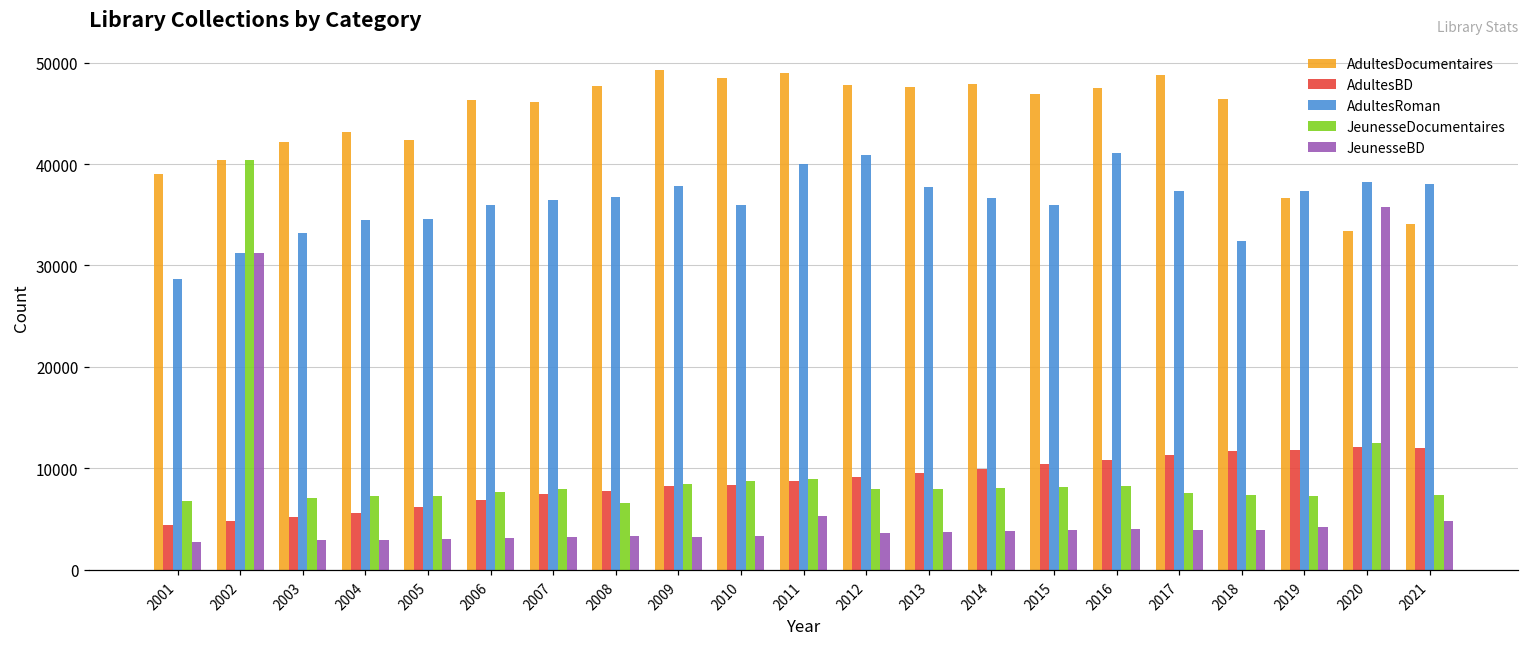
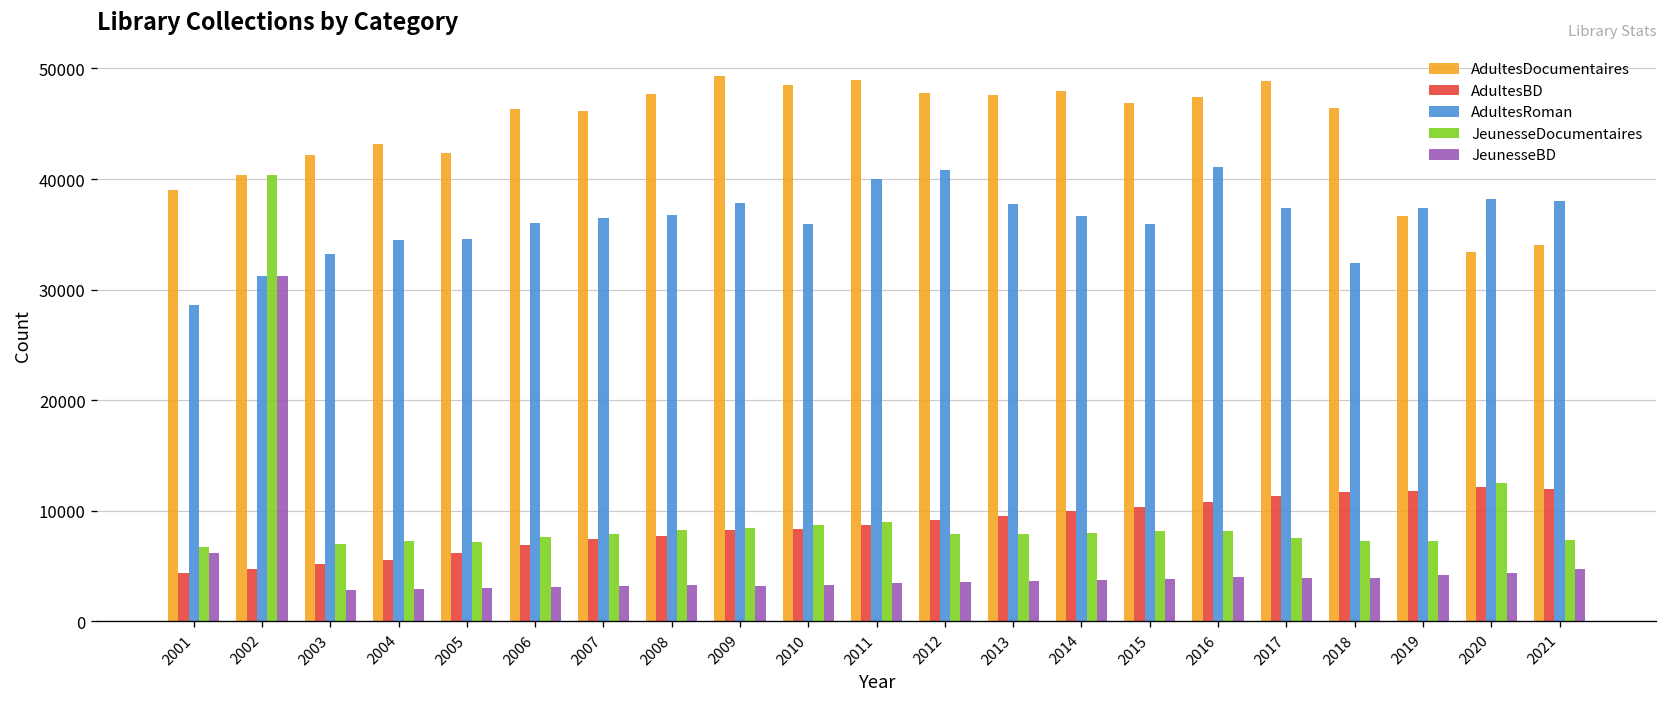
  {
    "AdultesDocumentaires": {
      "2001": 39000,
      "2002": 40000,
      "2003": 42000,
      "2004": 43000,
      "2005": 42000,
      "2006": 46000,
      "2007": 46000,
      "2008": 48000,
      "2009": 49000,
      "2010": 48000,
      "2011": 49000,
      "2012": 48000,
      "2013": 48000,
      "2014": 48000,
      "2015": 47000,
      "2016": 47000,
      "2017": 49000,
      "2018": 46000,
      "2019": 37000,
      "2020": 33000,
      "2021": 34000
    },
    "AdultesBD": {
      "2001": 4000,
      "2002": 5000,
      "2003": 5000,
      "2004": 6000,
      "2005": 6000,
      "2006": 7000,
      "2007": 7000,
      "2008": 8000,
      "2009": 8000,
      "2010": 8000,
      "2011": 9000,
      "2012": 9000,
      "2013": 10000,
      "2014": 10000,
      "2015": 10000,
      "2016": 11000,
      "2017": 11000,
      "2018": 12000,
      "2019": 12000,
      "2020": 12000,
      "2021": 12000
    },
    "AdultesRoman": {
      "2001": 29000,
      "2002": 31000,
      "2003": 33000,
      "2004": 35000,
      "2005": 35000,
      "2006": 36000,
      "2007": 36000,
      "2008": 37000,
      "2009": 38000,
      "2010": 36000,
      "2011": 40000,
      "2012": 41000,
      "2013": 38000,
      "2014": 37000,
      "2015": 36000,
      "2016": 41000,
      "2017": 37000,
      "2018": 32000,
      "2019": 37000,
      "2020": 38000,
      "2021": 38000
    },
    "JeunesseDocumentaires": {
      "2001": 7000,
      "2002": 40000,
      "2003": 7000,
      "2004": 7000,
      "2005": 7000,
      "2006": 8000,
      "2007": 8000,
-     "2008": 7000,
+     "2008": 8000,
      "2009": 8000,
      "2010": 9000,
      "2011": 9000,
      "2012": 8000,
      "2013": 8000,
      "2014": 8000,
      "2015": 8000,
      "2016": 8000,
      "2017": 8000,
      "2018": 7000,
      "2019": 7000,
      "2020": 13000,
      "2021": 7000
    },
    "JeunesseBD": {
-     "2001": 3000,
+     "2001": 6000,
      "2002": 31000,
      "2003": 3000,
      "2004": 3000,
      "2005": 3000,
      "2006": 3000,
      "2007": 3000,
      "2008": 3000,
      "2009": 3000,
      "2010": 3000,
-     "2011": 5000,
+     "2011": 4000,
      "2012": 4000,
      "2013": 4000,
      "2014": 4000,
      "2015": 4000,
      "2016": 4000,
      "2017": 4000,
      "2018": 4000,
      "2019": 4000,
-     "2020": 36000,
+     "2020": 4000,
      "2021": 5000
    }
  }
